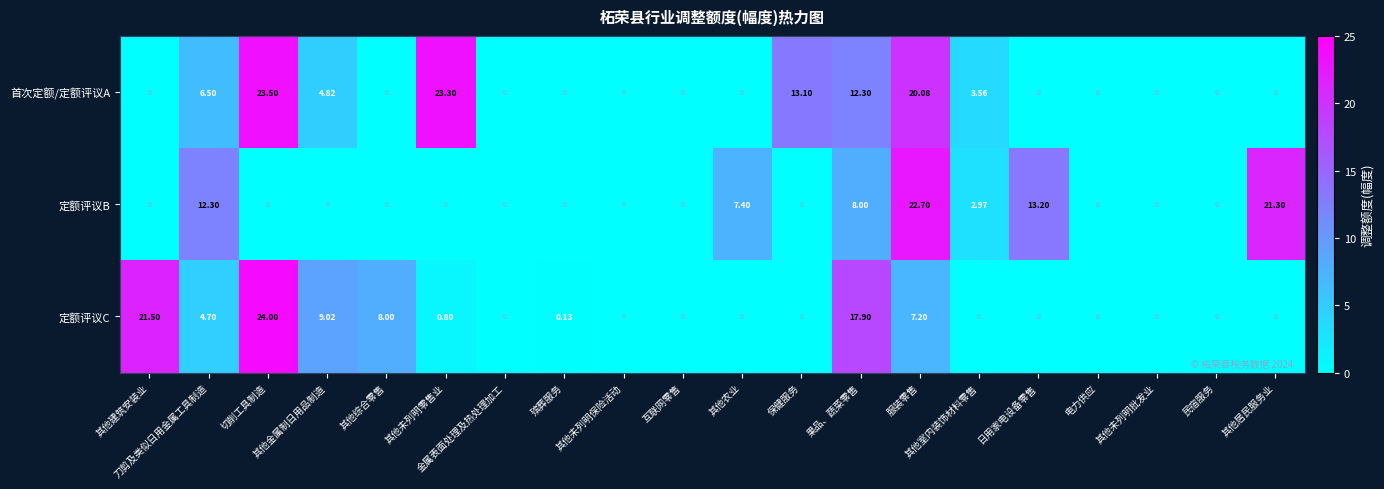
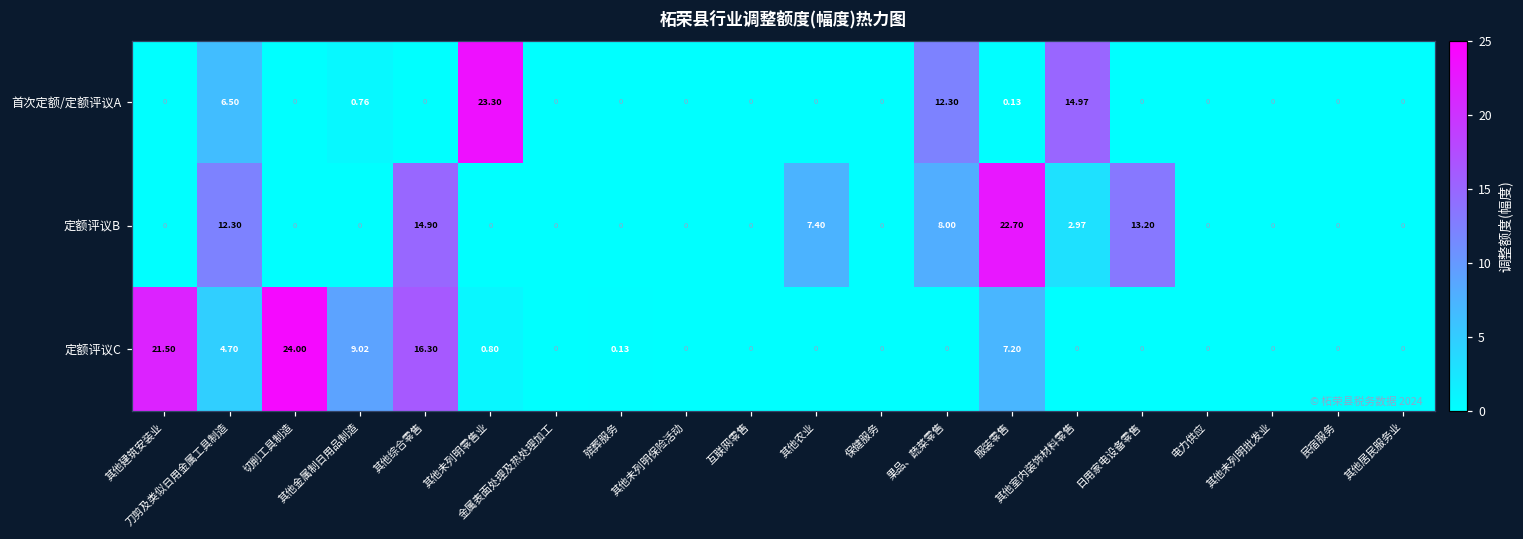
  {
    "首次定额/定额评议A": {
      "其他建筑安装业": 0,
      "刀剪及类似日用金属工具制造": 6.50,
-     "切削工具制造": 23.50,
-     "其他金属制日用品制造": 4.82,
+     "切削工具制造": 0,
+     "其他金属制日用品制造": 0.76,
      "其他综合零售": 0,
      "其他未列明零售业": 23.30,
      "金属表面处理及热处理加工": 0,
      "殡葬服务": 0,
      "其他未列明保险活动": 0,
      "互联网零售": 0,
      "其他农业": 0,
-     "保健服务": 13.10,
+     "保健服务": 0,
      "果品、蔬菜零售": 12.30,
-     "服装零售": 20.08,
-     "其他室内装饰材料零售": 3.56,
+     "服装零售": 0.13,
+     "其他室内装饰材料零售": 14.97,
      "日用家电设备零售": 0,
      "电力供应": 0,
      "其他未列明批发业": 0,
      "民宿服务": 0,
      "其他居民服务业": 0
    },
    "定额评议B": {
      "其他建筑安装业": 0,
      "刀剪及类似日用金属工具制造": 12.30,
      "切削工具制造": 0,
      "其他金属制日用品制造": 0,
-     "其他综合零售": 0,
+     "其他综合零售": 14.90,
      "其他未列明零售业": 0,
      "金属表面处理及热处理加工": 0,
      "殡葬服务": 0,
      "其他未列明保险活动": 0,
      "互联网零售": 0,
      "其他农业": 7.40,
      "保健服务": 0,
      "果品、蔬菜零售": 8.00,
      "服装零售": 22.70,
      "其他室内装饰材料零售": 2.97,
      "日用家电设备零售": 13.20,
      "电力供应": 0,
      "其他未列明批发业": 0,
      "民宿服务": 0,
-     "其他居民服务业": 21.30
+     "其他居民服务业": 0
    },
    "定额评议C": {
      "其他建筑安装业": 21.50,
      "刀剪及类似日用金属工具制造": 4.70,
      "切削工具制造": 24.00,
      "其他金属制日用品制造": 9.02,
-     "其他综合零售": 8.00,
+     "其他综合零售": 16.30,
      "其他未列明零售业": 0.80,
      "金属表面处理及热处理加工": 0,
      "殡葬服务": 0.13,
      "其他未列明保险活动": 0,
      "互联网零售": 0,
      "其他农业": 0,
      "保健服务": 0,
-     "果品、蔬菜零售": 17.90,
+     "果品、蔬菜零售": 0,
      "服装零售": 7.20,
      "其他室内装饰材料零售": 0,
      "日用家电设备零售": 0,
      "电力供应": 0,
      "其他未列明批发业": 0,
      "其他居民服务业": 0
    }
  }
